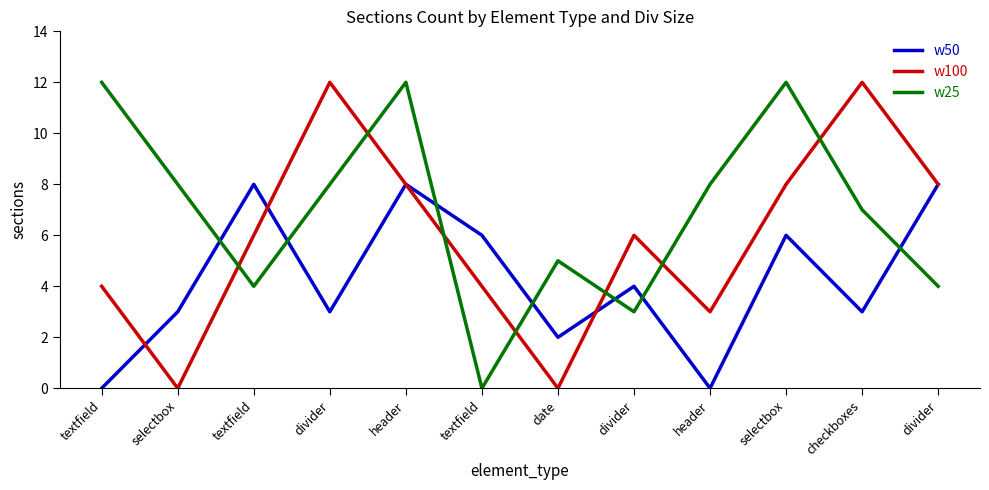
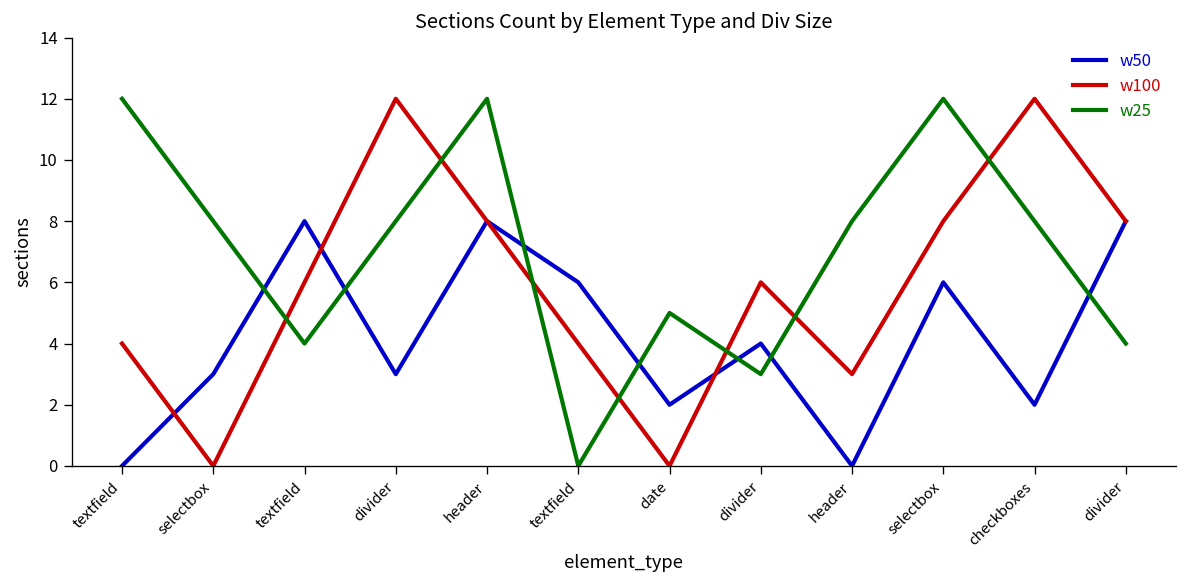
  {
    "w50": {
      "date": 2,
-     "checkboxes": 3
+     "checkboxes": 2
    },
    "w100": {
      "date": 0,
      "checkboxes": 12
    },
    "w25": {
      "date": 5,
-     "checkboxes": 7
+     "checkboxes": 8
    }
  }
